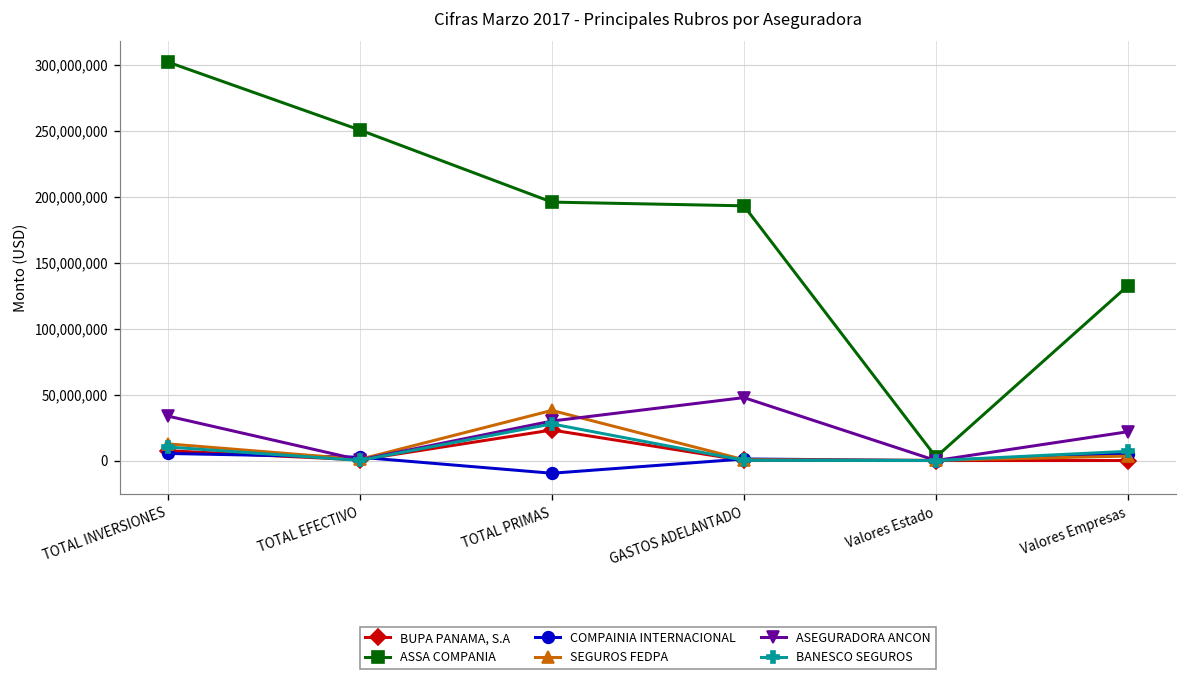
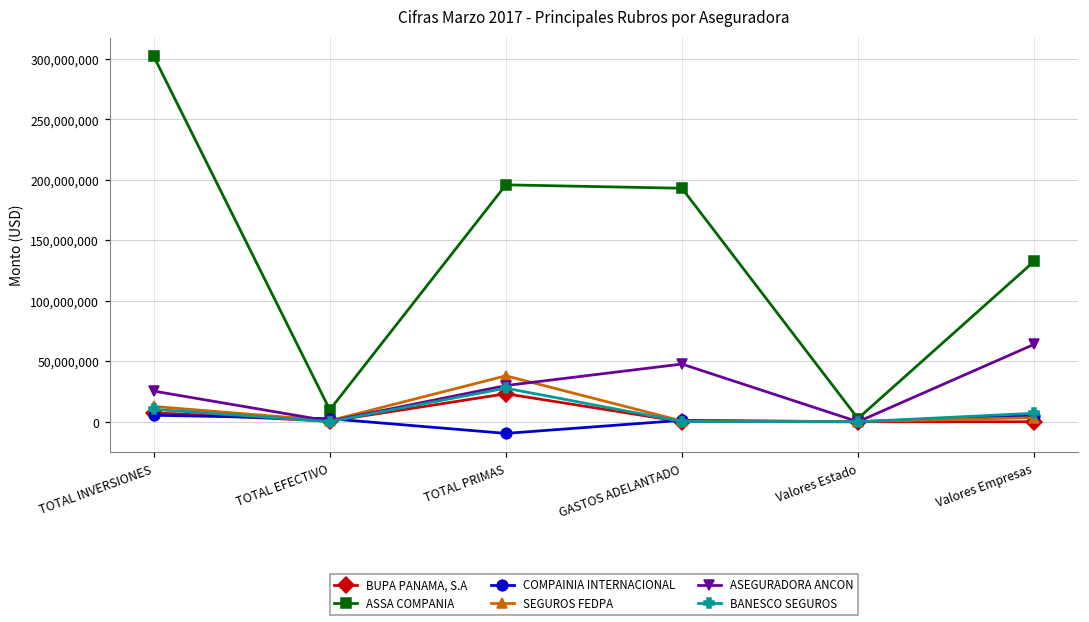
  {
    "BUPA PANAMA, S.A": {
      "TOTAL PRIMAS": "23,000,000",
      "Valores Empresas": "0"
    },
    "ASSA COMPANIA": {
      "TOTAL INVERSIONES": "302,000,000",
-     "TOTAL EFECTIVO": "251,000,000",
+     "TOTAL EFECTIVO": "10,000,000",
      "TOTAL PRIMAS": "196,000,000",
      "GASTOS ADELANTADO": "193,000,000",
      "Valores Estado": "3,000,000",
      "Valores Empresas": "133,000,000"
    },
    "COMPAINIA INTERNACIONAL": {
      "TOTAL PRIMAS": "-10,000,000"
    },
    "SEGUROS FEDPA": {
      "TOTAL INVERSIONES": "13,000,000",
      "TOTAL PRIMAS": "38,000,000"
    },
    "ASEGURADORA ANCON": {
-     "TOTAL INVERSIONES": "34,000,000",
+     "TOTAL INVERSIONES": "25,000,000",
      "GASTOS ADELANTADO": "48,000,000",
-     "Valores Empresas": "22,000,000"
+     "Valores Empresas": "64,000,000"
    },
    "BANESCO SEGUROS": {
      "TOTAL INVERSIONES": "10,000,000"
    }
  }
